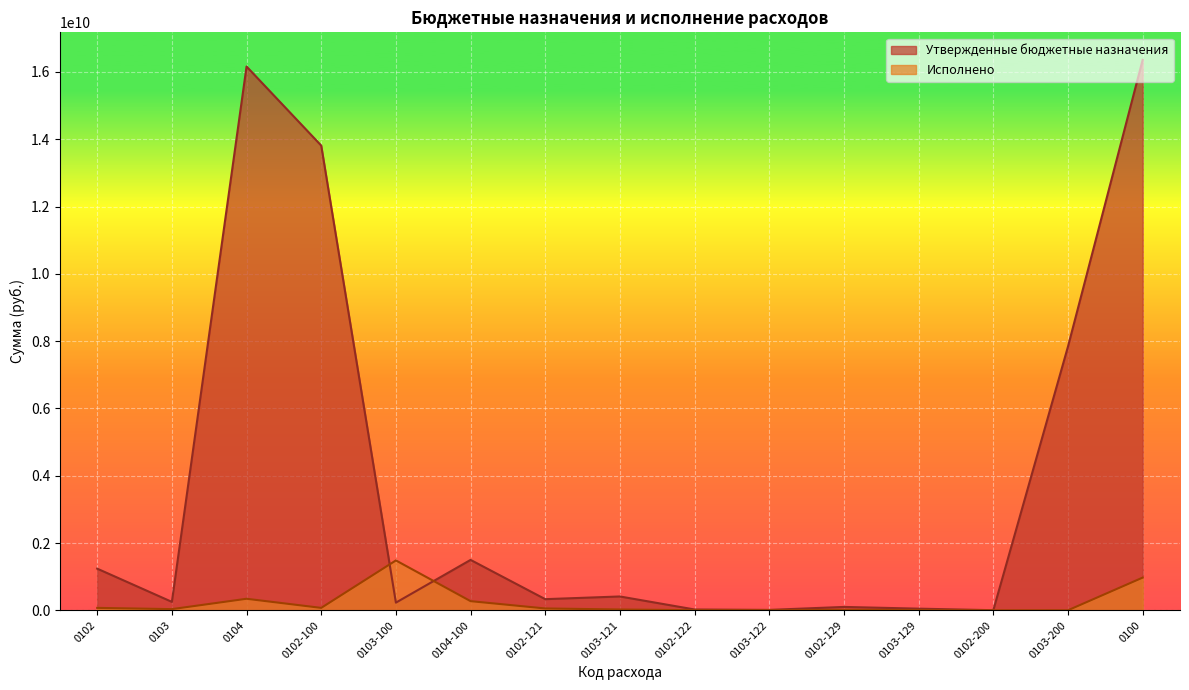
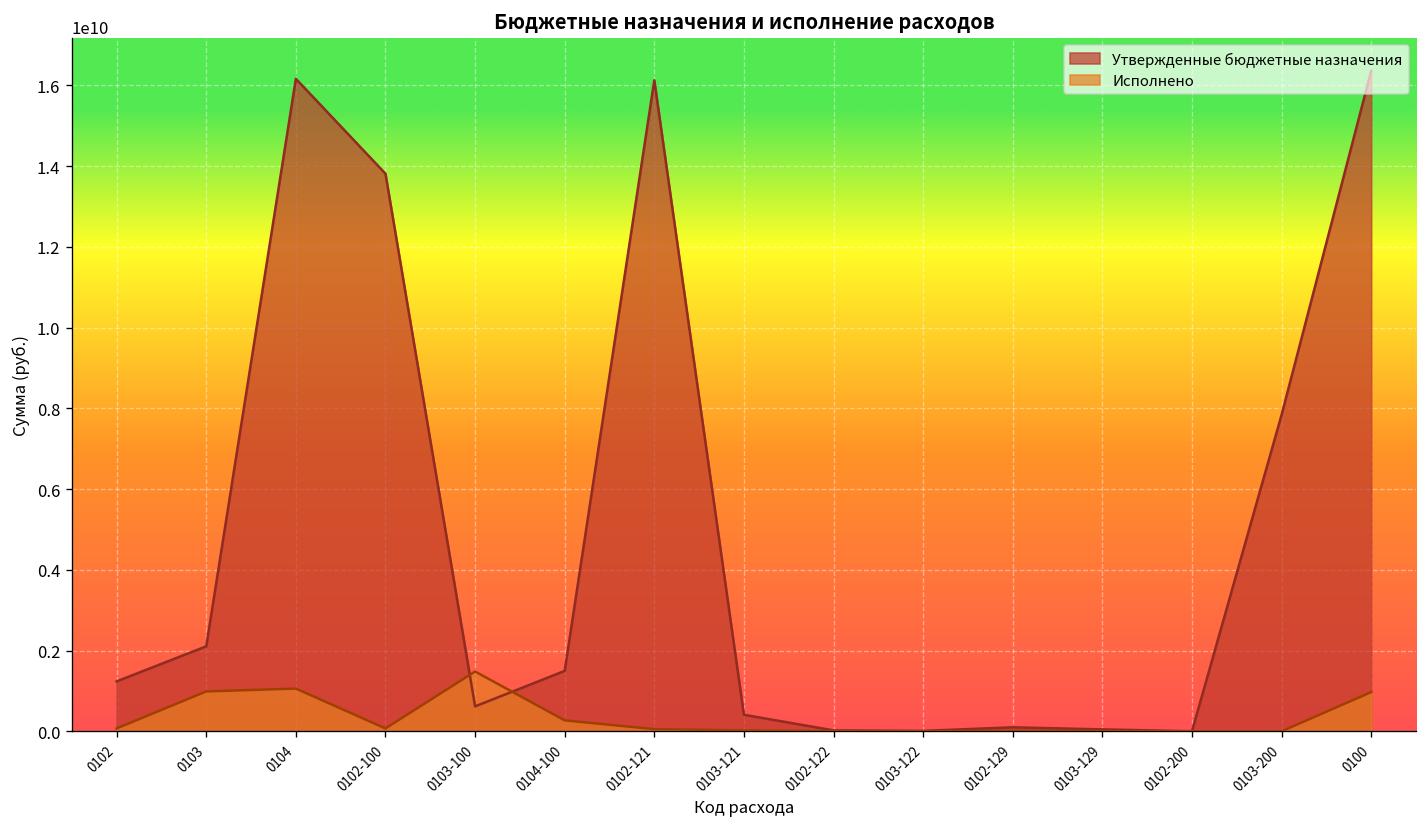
  {
    "Утвержденные бюджетные назначения": {
      "0102": 1200000000,
-     "0103": 300000000,
+     "0103": 2100000000,
      "0104": 16200000000,
      "0102-100": 13800000000,
-     "0103-100": 200000000,
+     "0103-100": 600000000,
      "0104-100": 1500000000,
-     "0102-121": 300000000,
+     "0102-121": 16100000000,
      "0103-121": 400000000,
      "0102-129": 100000000,
      "0103-200": 7800000000
    },
    "Исполнено": {
      "0102": 100000000,
-     "0103": 0,
-     "0104": 300000000,
+     "0103": 1000000000,
+     "0104": 1100000000,
      "0102-100": 100000000,
      "0103-100": 1500000000,
      "0104-100": 300000000,
      "0102-121": 100000000,
      "0103-121": 0,
      "0102-129": 0,
      "0103-200": 0,
      "0100": 1000000000
    }
  }
